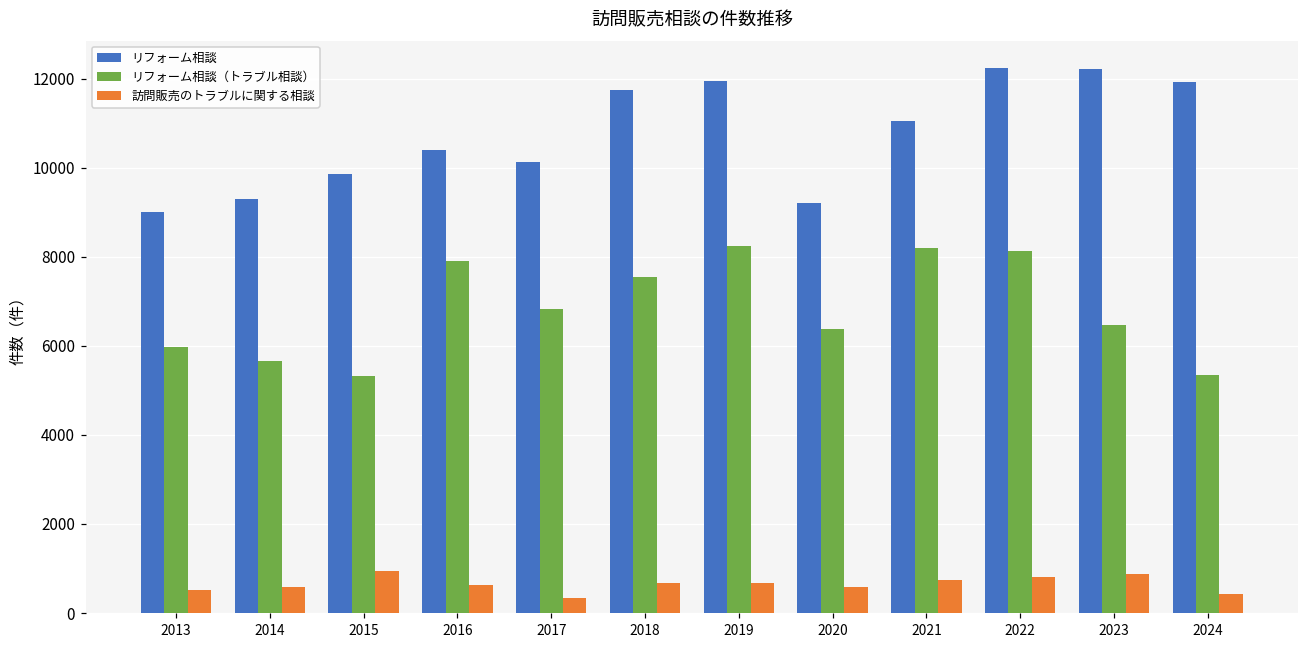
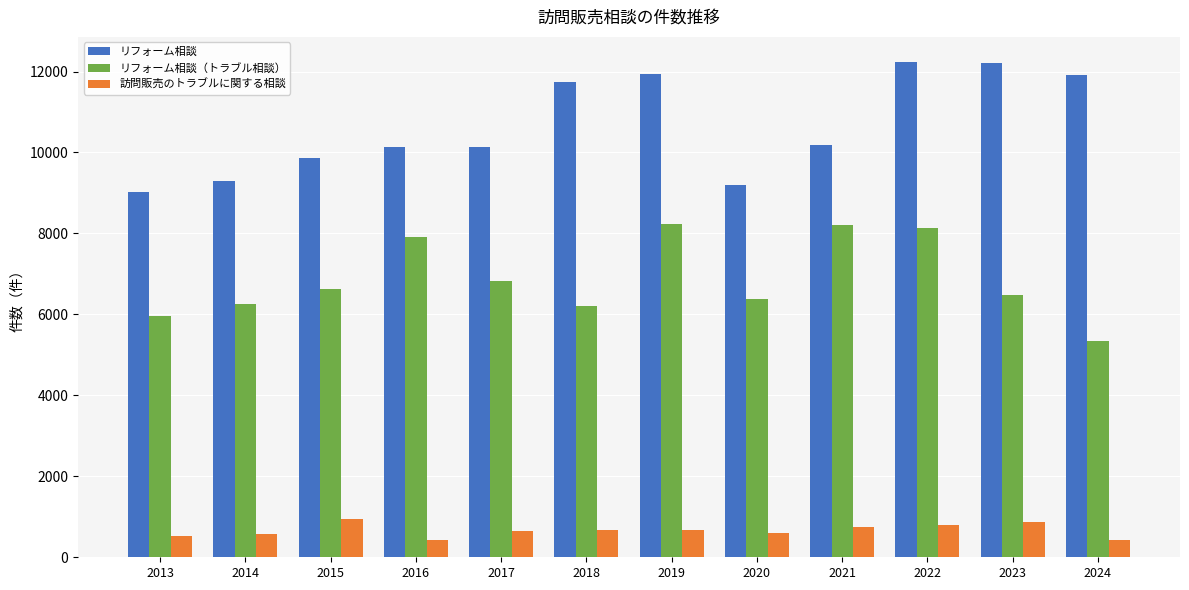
  {
    "リフォーム相談": {
      "2013": 9000,
      "2014": 9300,
      "2015": 9900,
-     "2016": 10400,
+     "2016": 10100,
      "2017": 10100,
      "2018": 11700,
      "2019": 11900,
      "2020": 9200,
-     "2021": 11000,
+     "2021": 10200,
      "2022": 12200,
      "2023": 12200,
      "2024": 11900
    },
    "リフォーム相談（トラブル相談）": {
      "2013": 6000,
-     "2014": 5700,
-     "2015": 5300,
+     "2014": 6300,
+     "2015": 6600,
      "2016": 7900,
      "2017": 6800,
-     "2018": 7500,
+     "2018": 6200,
      "2019": 8200,
      "2020": 6400,
      "2021": 8200,
      "2022": 8100,
      "2023": 6500,
      "2024": 5300
    },
    "訪問販売のトラブルに関する相談": {
      "2013": 500,
      "2014": 600,
      "2015": 1000,
-     "2016": 600,
-     "2017": 300,
+     "2016": 400,
+     "2017": 700,
      "2018": 700,
      "2019": 700,
      "2020": 600,
      "2021": 800,
      "2022": 800,
      "2023": 900,
      "2024": 400
    }
  }
